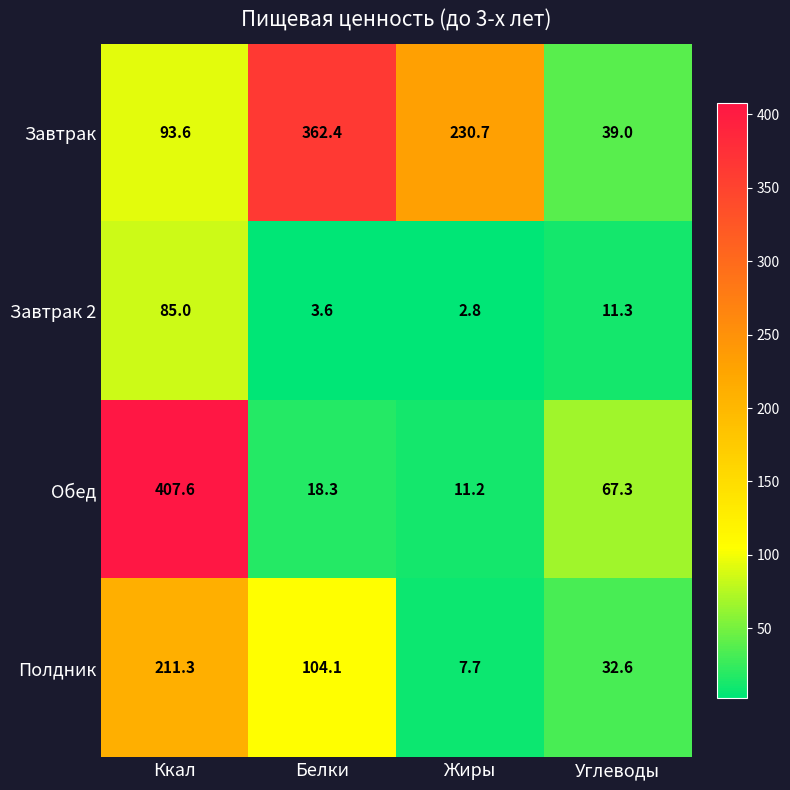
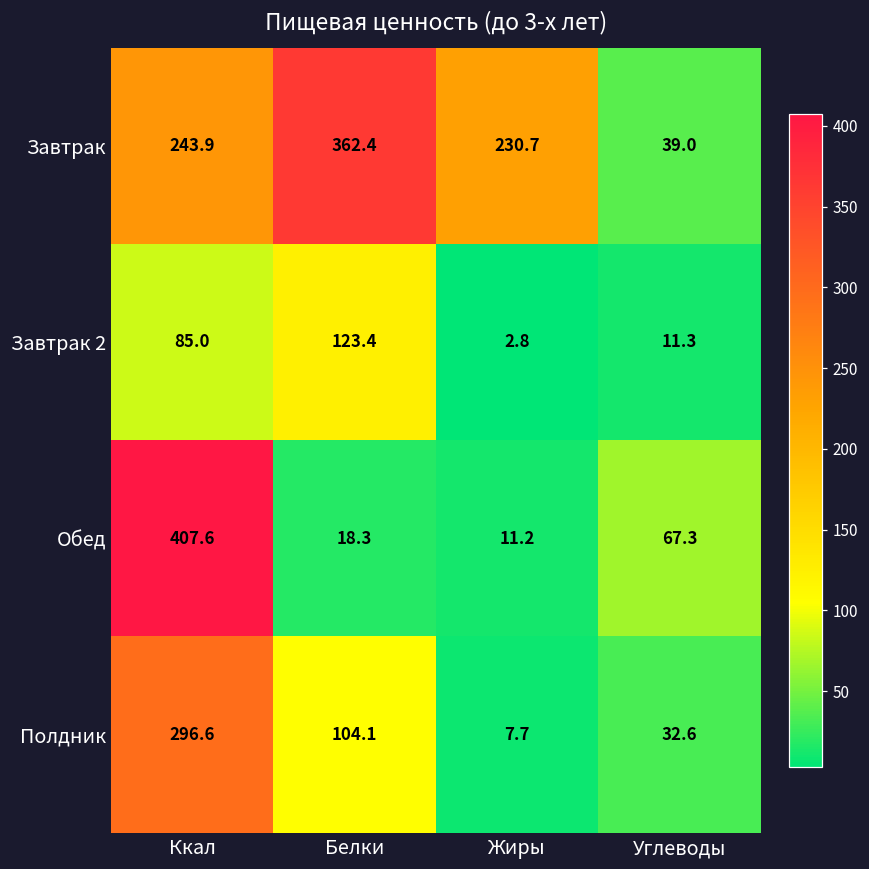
  {
    "Завтрак": {
-     "Ккал": 93.6,
+     "Ккал": 243.9,
      "Белки": 362.4,
      "Жиры": 230.7,
      "Углеводы": 39.0
    },
    "Завтрак 2": {
      "Ккал": 85.0,
-     "Белки": 3.6,
+     "Белки": 123.4,
      "Жиры": 2.8,
      "Углеводы": 11.3
    },
    "Обед": {
      "Ккал": 407.6,
      "Белки": 18.3,
      "Жиры": 11.2,
      "Углеводы": 67.3
    },
    "Полдник": {
-     "Ккал": 211.3,
+     "Ккал": 296.6,
      "Белки": 104.1,
      "Жиры": 7.7,
      "Углеводы": 32.6
    }
  }
